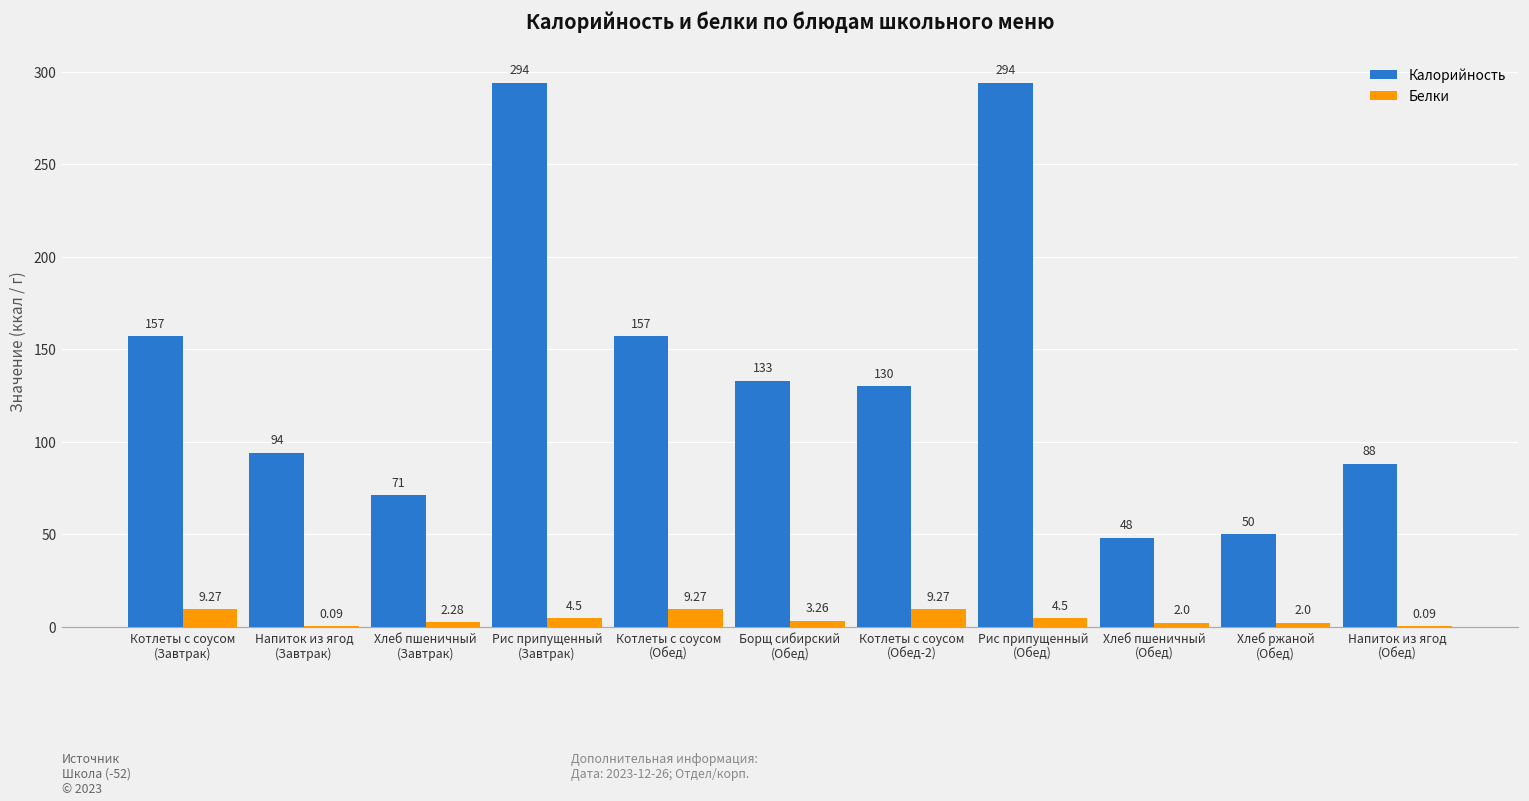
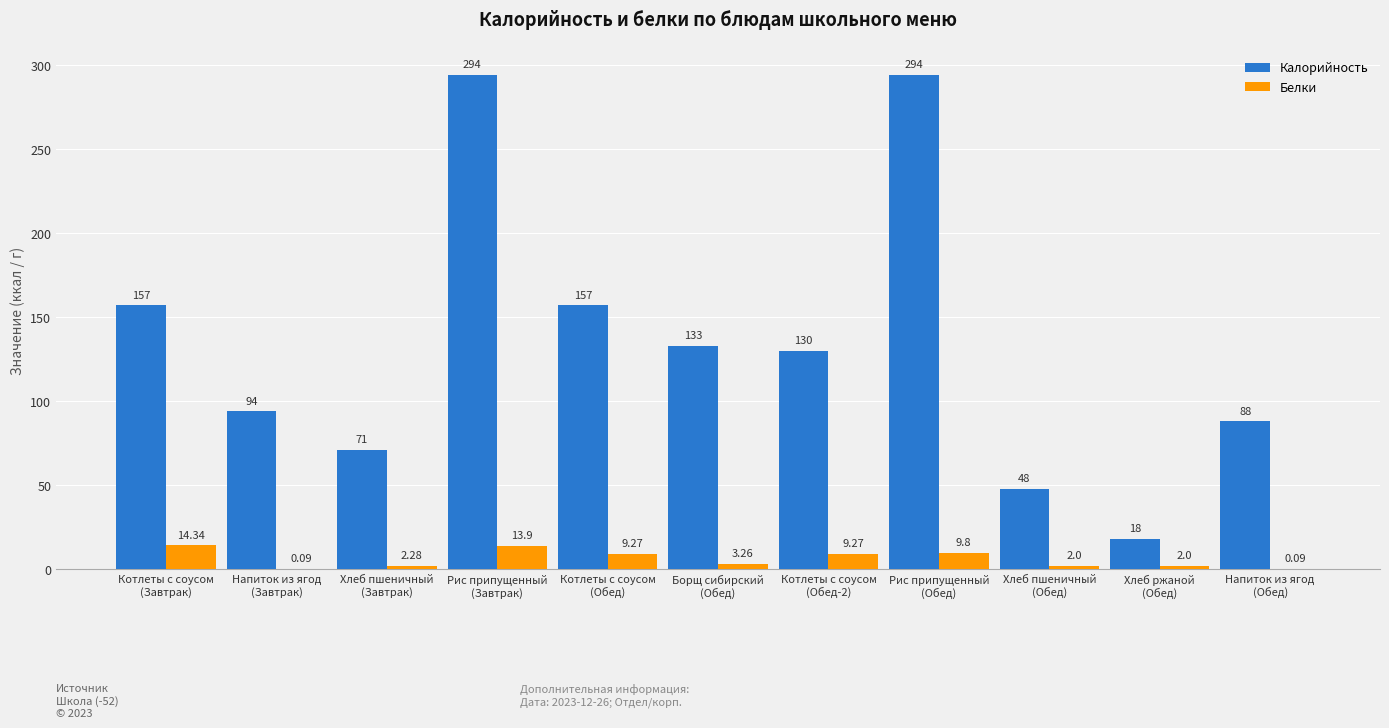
  {
    "Калорийность": {
      "Котлеты с соусом (Завтрак)": 157,
      "Напиток из ягод (Завтрак)": 94,
      "Хлеб пшеничный (Завтрак)": 71,
      "Рис припущенный (Завтрак)": 294,
      "Котлеты с соусом (Обед)": 157,
      "Борщ сибирский (Обед)": 133,
      "Котлеты с соусом (Обед-2)": 130,
      "Рис припущенный (Обед)": 294,
      "Хлеб пшеничный (Обед)": 48,
-     "Хлеб ржаной (Обед)": 50,
+     "Хлеб ржаной (Обед)": 18,
      "Напиток из ягод (Обед)": 88
    },
    "Белки": {
-     "Котлеты с соусом (Завтрак)": 9.27,
+     "Котлеты с соусом (Завтрак)": 14.34,
      "Напиток из ягод (Завтрак)": 0.09,
      "Хлеб пшеничный (Завтрак)": 2.28,
-     "Рис припущенный (Завтрак)": 4.5,
+     "Рис припущенный (Завтрак)": 13.9,
      "Котлеты с соусом (Обед)": 9.27,
      "Борщ сибирский (Обед)": 3.26,
      "Котлеты с соусом (Обед-2)": 9.27,
-     "Рис припущенный (Обед)": 4.5,
+     "Рис припущенный (Обед)": 9.8,
      "Хлеб пшеничный (Обед)": 2.0,
      "Хлеб ржаной (Обед)": 2.0,
      "Напиток из ягод (Обед)": 0.09
    }
  }
